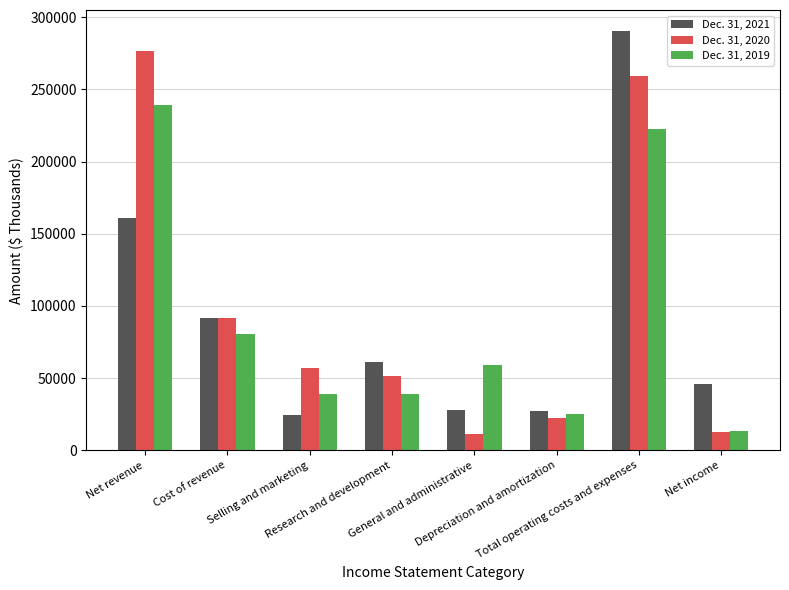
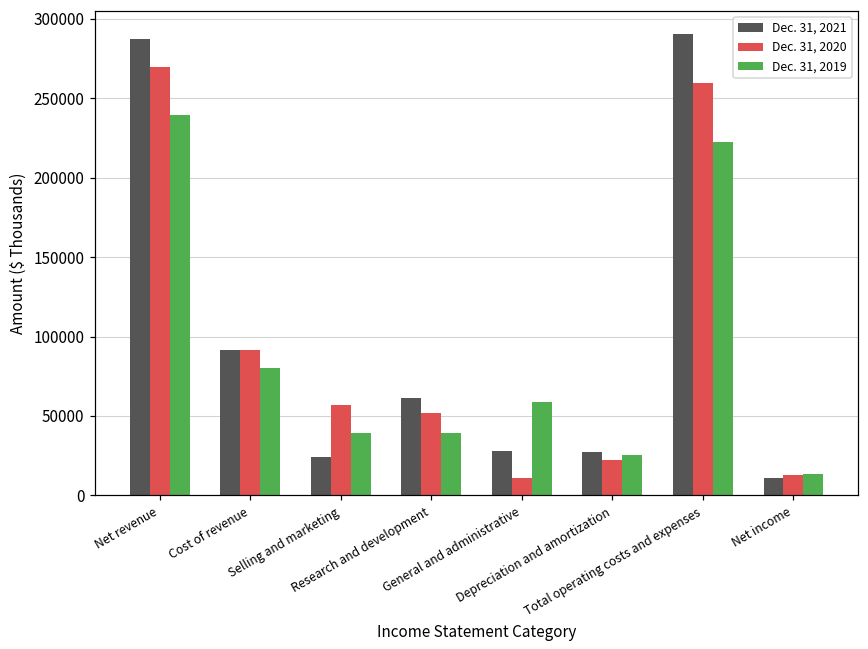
  {
    "Dec. 31, 2021": {
-     "Net revenue": 161000,
+     "Net revenue": 287000,
      "Cost of revenue": 92000,
      "Selling and marketing": 24000,
      "Research and development": 61000,
      "General and administrative": 28000,
      "Depreciation and amortization": 27000,
      "Total operating costs and expenses": 290000,
-     "Net income": 46000
+     "Net income": 11000
    },
    "Dec. 31, 2020": {
-     "Net revenue": 276000,
+     "Net revenue": 270000,
      "Cost of revenue": 91000,
      "Selling and marketing": 57000,
      "Research and development": 52000,
      "General and administrative": 11000,
      "Depreciation and amortization": 22000,
      "Total operating costs and expenses": 260000,
      "Net income": 13000
    },
    "Dec. 31, 2019": {
      "Net revenue": 239000,
      "Cost of revenue": 80000,
      "Selling and marketing": 39000,
      "Research and development": 39000,
      "General and administrative": 59000,
      "Depreciation and amortization": 25000,
      "Total operating costs and expenses": 222000,
      "Net income": 14000
    }
  }
